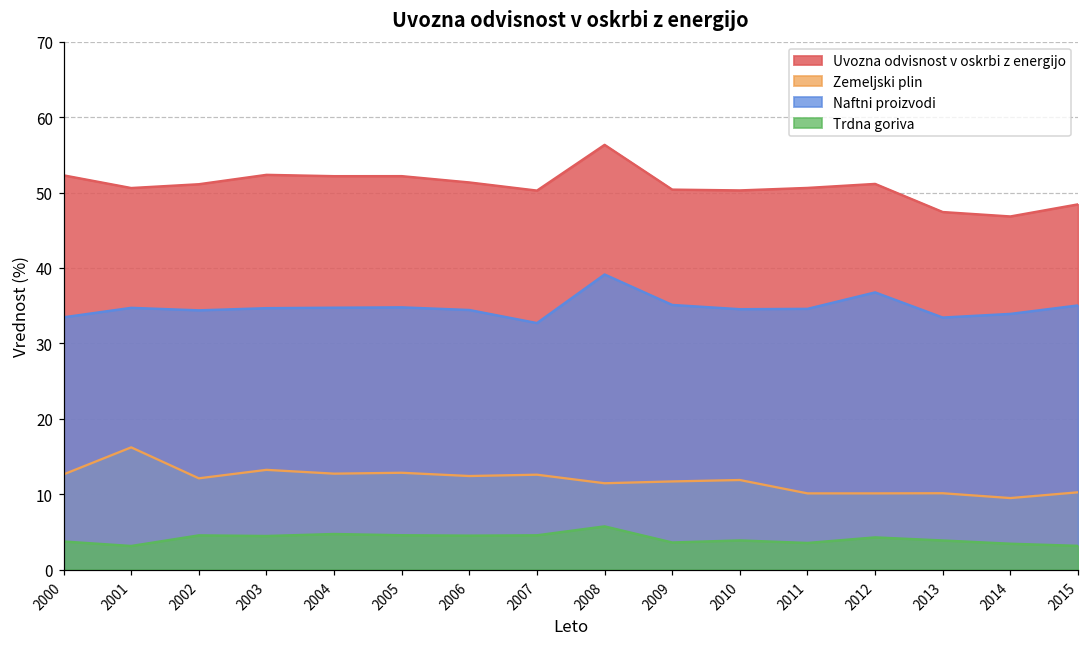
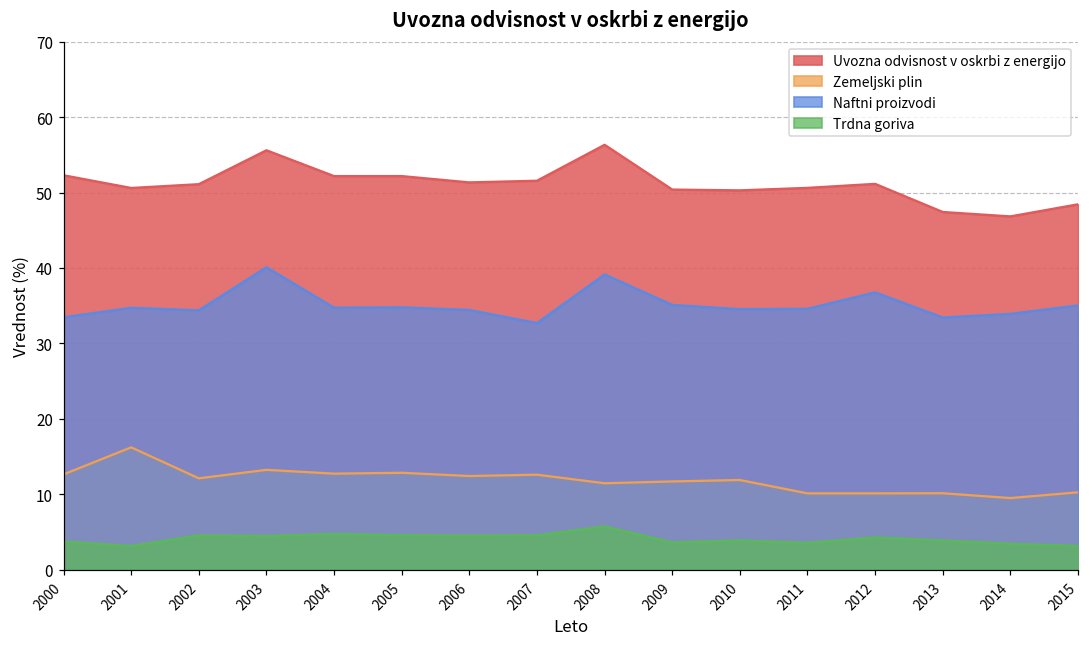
  {
    "Uvozna odvisnost v oskrbi z energijo": {
      "2000": 52,
      "2001": 51,
      "2002": 51,
-     "2003": 52,
+     "2003": 56,
      "2004": 52,
      "2005": 52,
      "2006": 51,
-     "2007": 50,
+     "2007": 52,
      "2008": 56,
      "2009": 50,
      "2010": 50,
      "2011": 51,
      "2012": 51,
      "2013": 47,
      "2014": 47,
      "2015": 48
    },
    "Zemeljski plin": {
      "2000": 13,
      "2001": 16,
      "2002": 12,
      "2003": 13,
      "2004": 13,
      "2005": 13,
      "2006": 12,
      "2007": 13,
      "2008": 11,
      "2009": 12,
      "2010": 12,
      "2011": 10,
      "2012": 10,
      "2013": 10,
      "2014": 9,
      "2015": 10
    },
    "Naftni proizvodi": {
      "2000": 33,
      "2001": 35,
      "2002": 34,
-     "2003": 35,
+     "2003": 40,
      "2004": 35,
      "2005": 35,
      "2006": 34,
      "2007": 33,
      "2008": 39,
      "2009": 35,
      "2010": 35,
      "2011": 35,
      "2012": 37,
      "2013": 33,
      "2014": 34,
      "2015": 35
    },
    "Trdna goriva": {
      "2000": 4,
      "2001": 3,
      "2002": 5,
      "2003": 4,
      "2004": 5,
      "2005": 5,
      "2006": 5,
      "2007": 5,
      "2008": 6,
      "2009": 4,
      "2010": 4,
      "2011": 4,
      "2012": 4,
      "2013": 4,
      "2014": 3,
      "2015": 3
    }
  }
